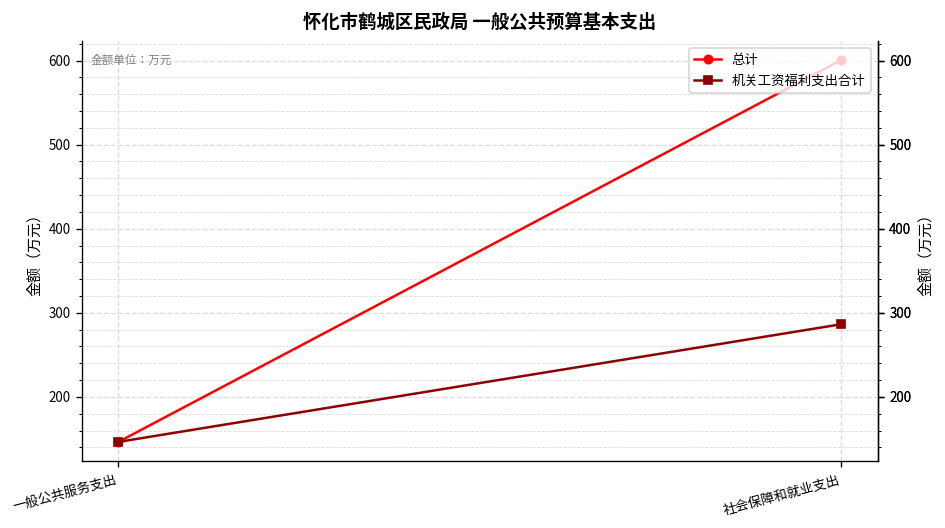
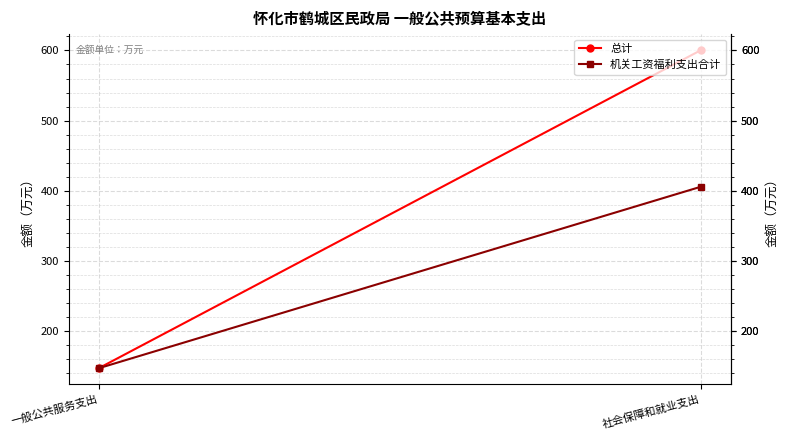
  {
    "机关工资福利支出合计": {
-     "社会保障和就业支出": 290
+     "社会保障和就业支出": 410
    }
  }
